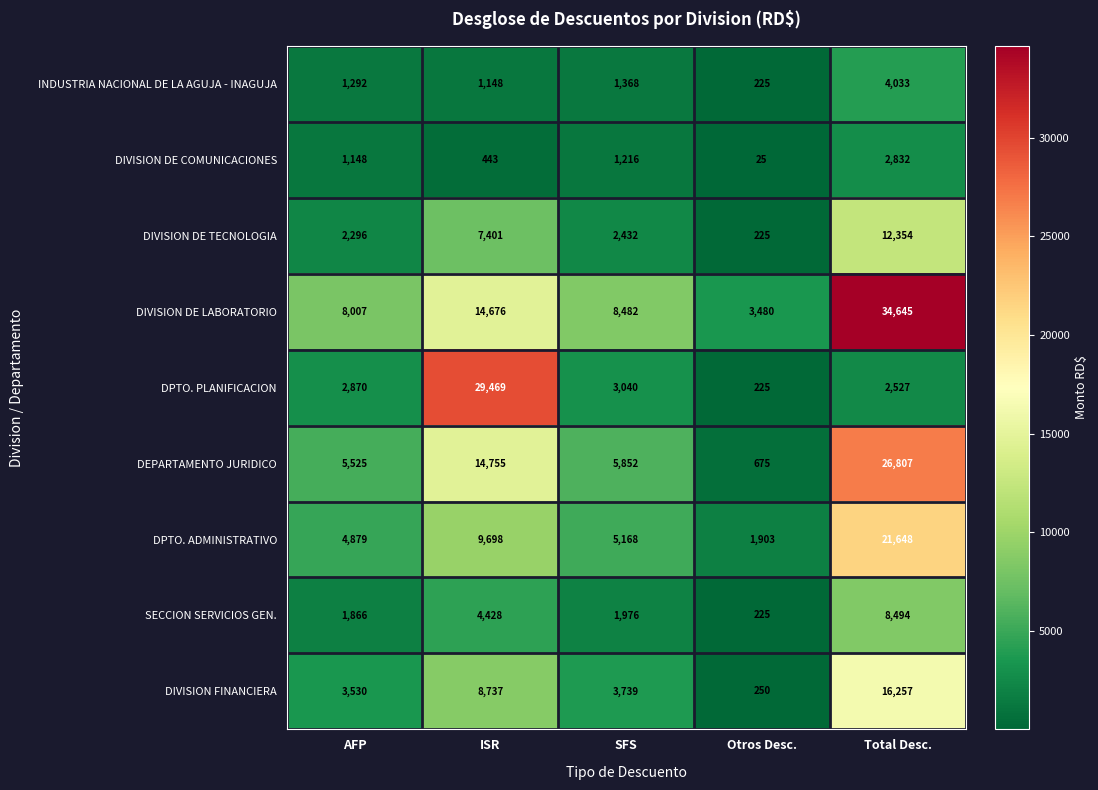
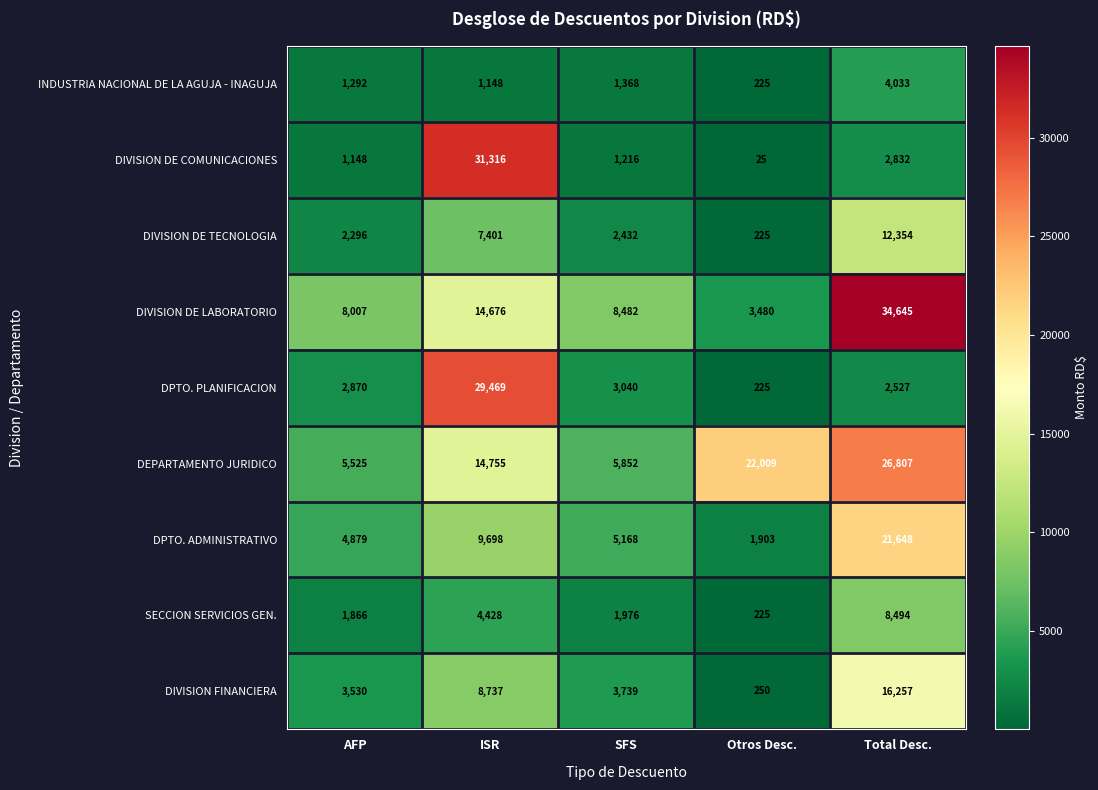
  {
    "INDUSTRIA NACIONAL DE LA AGUJA - INAGUJA": {
      "AFP": "1,292",
      "ISR": "1,148",
      "SFS": "1,368",
      "Otros Desc.": "225",
      "Total Desc.": "4,033"
    },
    "DIVISION DE COMUNICACIONES": {
      "AFP": "1,148",
-     "ISR": "443",
+     "ISR": "31,316",
      "SFS": "1,216",
      "Otros Desc.": "25",
      "Total Desc.": "2,832"
    },
    "DIVISION DE TECNOLOGIA": {
      "AFP": "2,296",
      "ISR": "7,401",
      "SFS": "2,432",
      "Otros Desc.": "225",
      "Total Desc.": "12,354"
    },
    "DIVISION DE LABORATORIO": {
      "AFP": "8,007",
      "ISR": "14,676",
      "SFS": "8,482",
      "Otros Desc.": "3,480",
      "Total Desc.": "34,645"
    },
    "DPTO. PLANIFICACION": {
      "AFP": "2,870",
      "ISR": "29,469",
      "SFS": "3,040",
      "Otros Desc.": "225",
      "Total Desc.": "2,527"
    },
    "DEPARTAMENTO JURIDICO": {
      "AFP": "5,525",
      "ISR": "14,755",
      "SFS": "5,852",
-     "Otros Desc.": "675",
+     "Otros Desc.": "22,009",
      "Total Desc.": "26,807"
    },
    "DPTO. ADMINISTRATIVO": {
      "AFP": "4,879",
      "ISR": "9,698",
      "SFS": "5,168",
      "Otros Desc.": "1,903",
      "Total Desc.": "21,648"
    },
    "SECCION SERVICIOS GEN.": {
      "AFP": "1,866",
      "ISR": "4,428",
      "SFS": "1,976",
      "Otros Desc.": "225",
      "Total Desc.": "8,494"
    },
    "DIVISION FINANCIERA": {
      "AFP": "3,530",
      "ISR": "8,737",
      "SFS": "3,739",
      "Otros Desc.": "250",
      "Total Desc.": "16,257"
    }
  }
